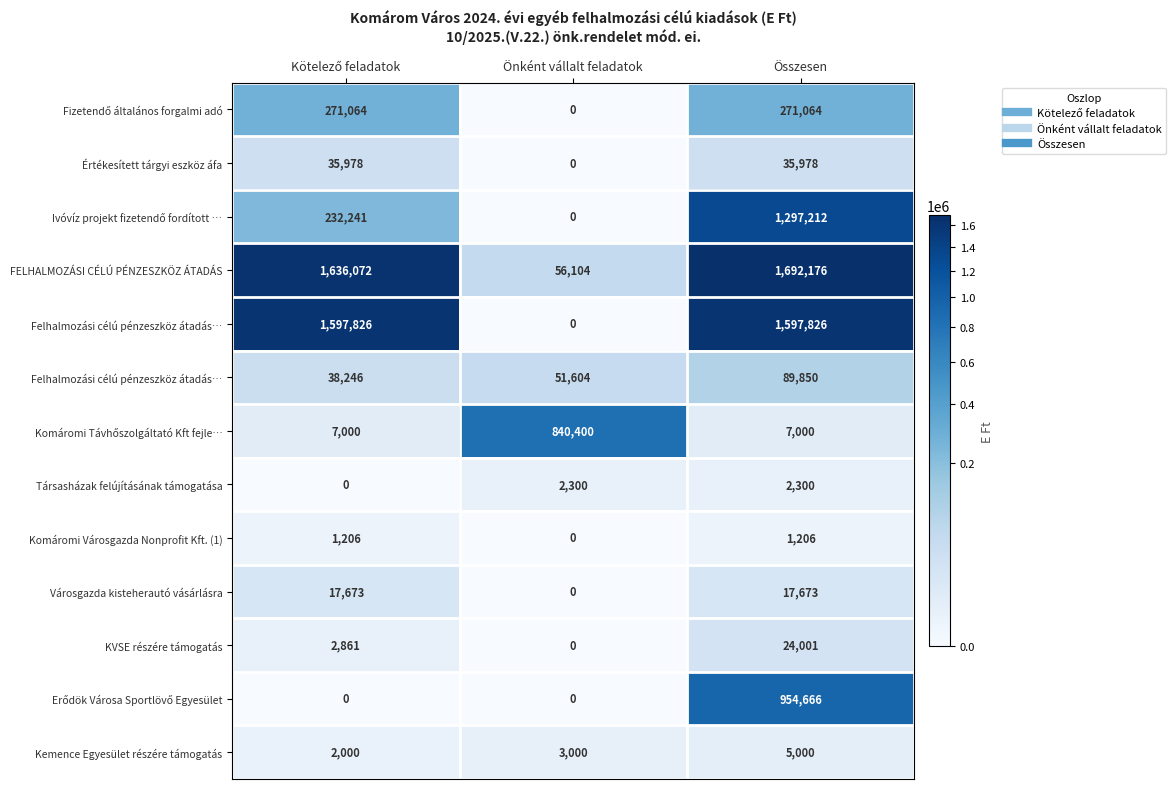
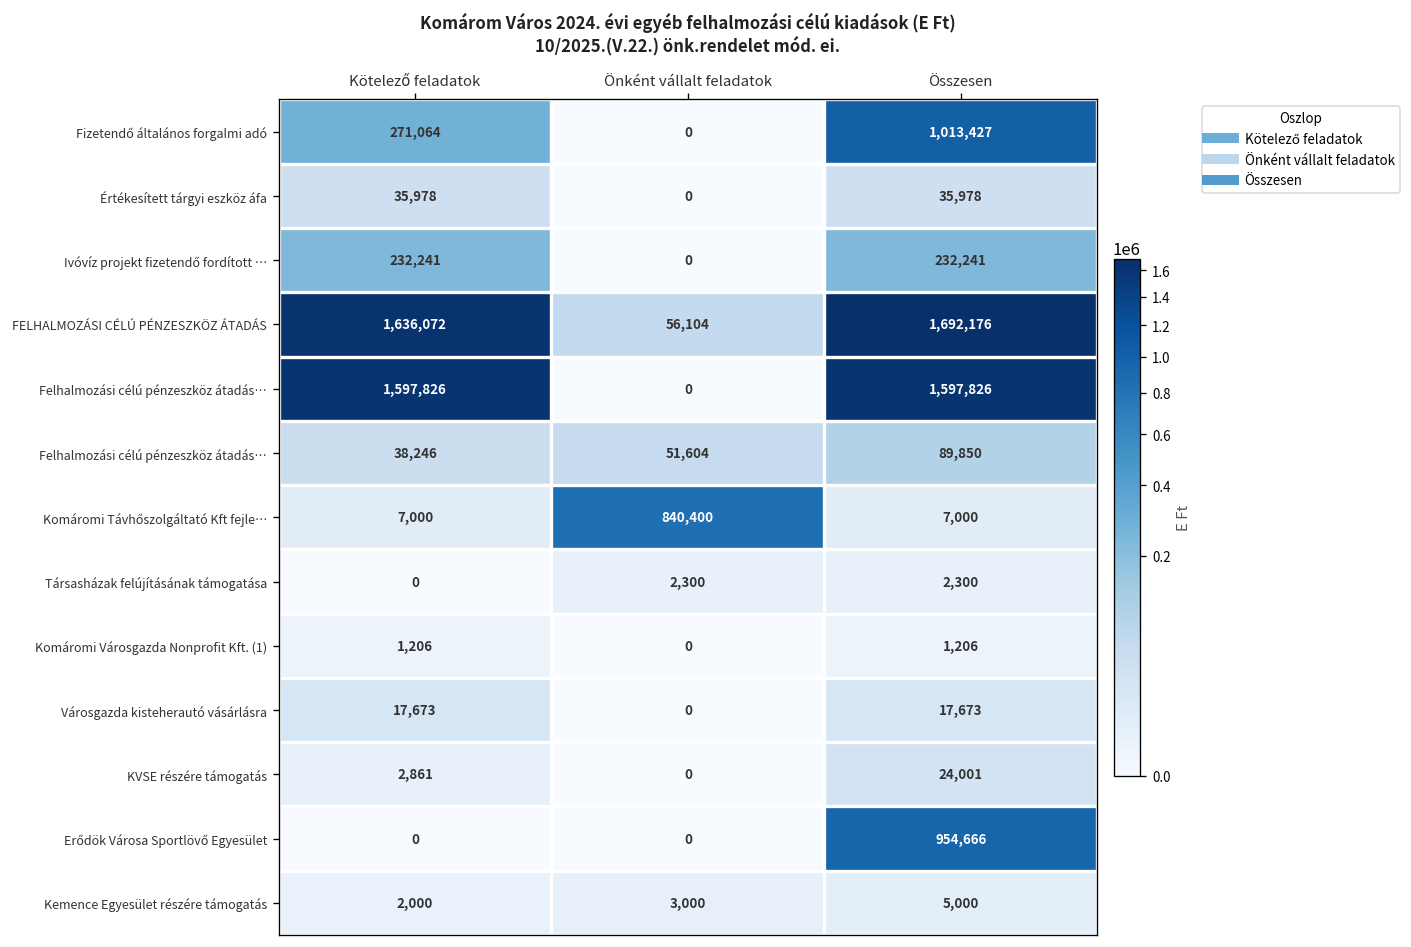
  {
    "Fizetendő általános forgalmi adó": {
      "Kötelező feladatok": "271,064",
      "Önként vállalt feladatok": "0",
-     "Összesen": "271,064"
+     "Összesen": "1,013,427"
    },
    "Értékesített tárgyi eszköz áfa": {
      "Kötelező feladatok": "35,978",
      "Önként vállalt feladatok": "0",
      "Összesen": "35,978"
    },
    "Ivóvíz projekt fizetendő fordított …": {
      "Kötelező feladatok": "232,241",
      "Önként vállalt feladatok": "0",
-     "Összesen": "1,297,212"
+     "Összesen": "232,241"
    },
    "FELHALMOZÁSI CÉLÚ PÉNZESZKÖZ ÁTADÁS": {
      "Kötelező feladatok": "1,636,072",
      "Önként vállalt feladatok": "56,104",
      "Összesen": "1,692,176"
    },
    "Komáromi Távhőszolgáltató Kft fejle…": {
      "Kötelező feladatok": "7,000",
      "Önként vállalt feladatok": "840,400",
      "Összesen": "7,000"
    },
    "Társasházak felújításának támogatása": {
      "Kötelező feladatok": "0",
      "Önként vállalt feladatok": "2,300",
      "Összesen": "2,300"
    },
    "Komáromi Városgazda Nonprofit Kft. (1)": {
      "Kötelező feladatok": "1,206",
      "Önként vállalt feladatok": "0",
      "Összesen": "1,206"
    },
    "Városgazda kisteherautó vásárlásra": {
      "Kötelező feladatok": "17,673",
      "Önként vállalt feladatok": "0",
      "Összesen": "17,673"
    },
    "KVSE részére támogatás": {
      "Kötelező feladatok": "2,861",
      "Önként vállalt feladatok": "0",
      "Összesen": "24,001"
    },
    "Erődök Városa Sportlövő Egyesület": {
      "Kötelező feladatok": "0",
      "Önként vállalt feladatok": "0",
      "Összesen": "954,666"
    },
    "Kemence Egyesület részére támogatás": {
      "Kötelező feladatok": "2,000",
      "Önként vállalt feladatok": "3,000",
      "Összesen": "5,000"
    }
  }
